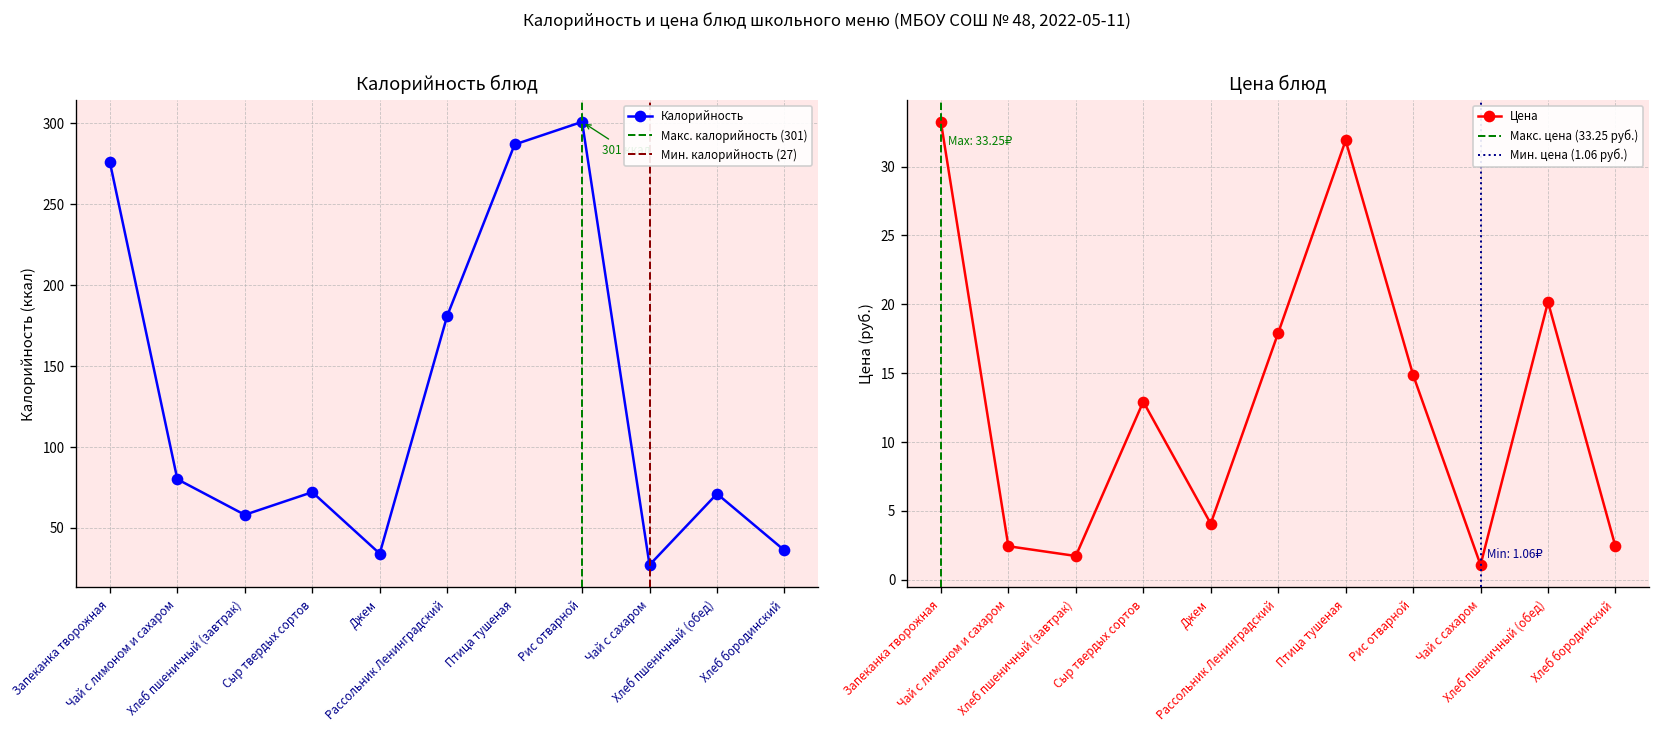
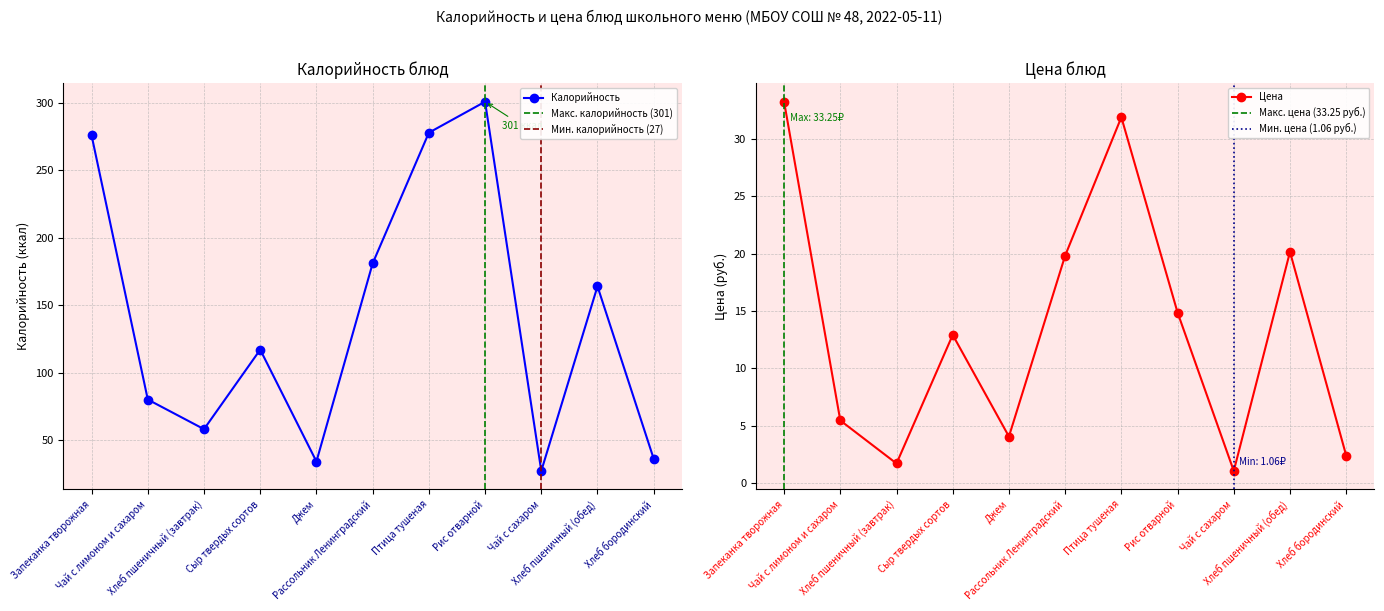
  {
    "Калорийность блюд": {
      "Запеканка творожная": 276,
      "Чай с лимоном и сахаром": 80,
      "Хлеб пшеничный (завтрак)": 58,
-     "Сыр твердых сортов": 72,
+     "Сыр твердых сортов": 117,
      "Джем": 34,
      "Рассольник Ленинградский": 181,
-     "Птица тушеная": 287,
+     "Птица тушеная": 278,
      "Чай с сахаром": 27,
-     "Хлеб пшеничный (обед)": 71,
+     "Хлеб пшеничный (обед)": 164,
      "Хлеб бородинский": 36
    },
    "Цена блюд": {
-     "Чай с лимоном и сахаром": 2.4,
+     "Чай с лимоном и сахаром": 5.5,
      "Хлеб пшеничный (завтрак)": 1.7,
      "Сыр твердых сортов": 12.9,
      "Джем": 4.1,
-     "Рассольник Ленинградский": 17.9,
+     "Рассольник Ленинградский": 19.8,
      "Птица тушеная": 31.9,
      "Рис отварной": 14.9,
      "Хлеб пшеничный (обед)": 20.2,
      "Хлеб бородинский": 2.4
    }
  }
